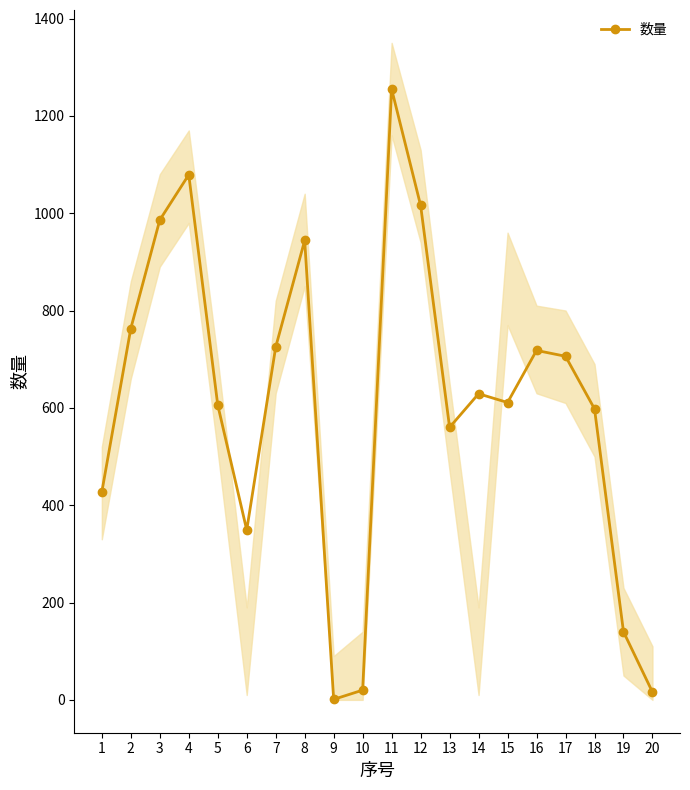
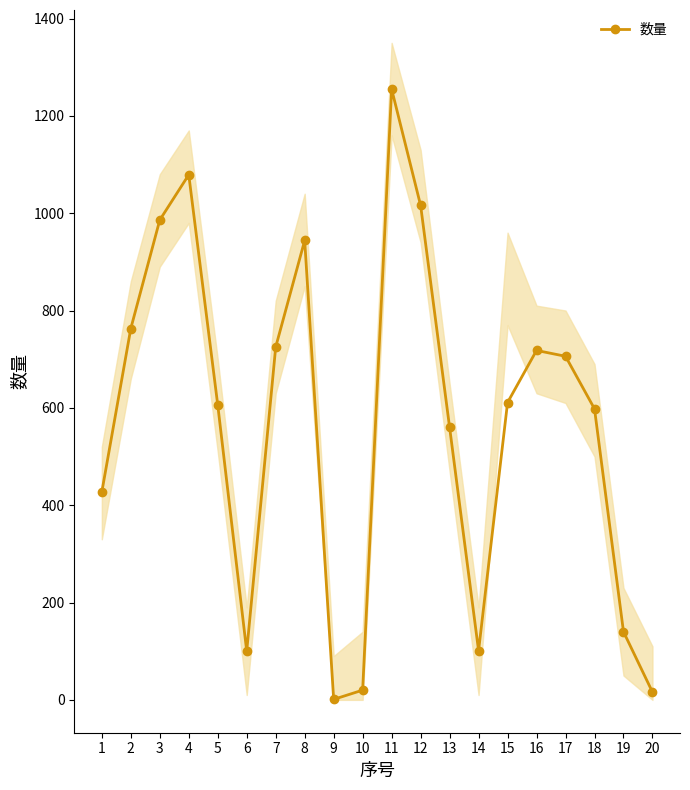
  {
    "数量": {
      "1": 430,
      "2": 760,
      "3": 990,
      "4": 1080,
      "5": 610,
-     "6": 350,
+     "6": 100,
      "7": 730,
      "8": 940,
      "9": 0,
      "10": 20,
      "11": 1260,
      "12": 1020,
      "13": 560,
-     "14": 630,
+     "14": 100,
      "15": 610,
      "16": 720,
      "17": 710,
      "18": 600,
      "19": 140,
      "20": 20
    }
  }
